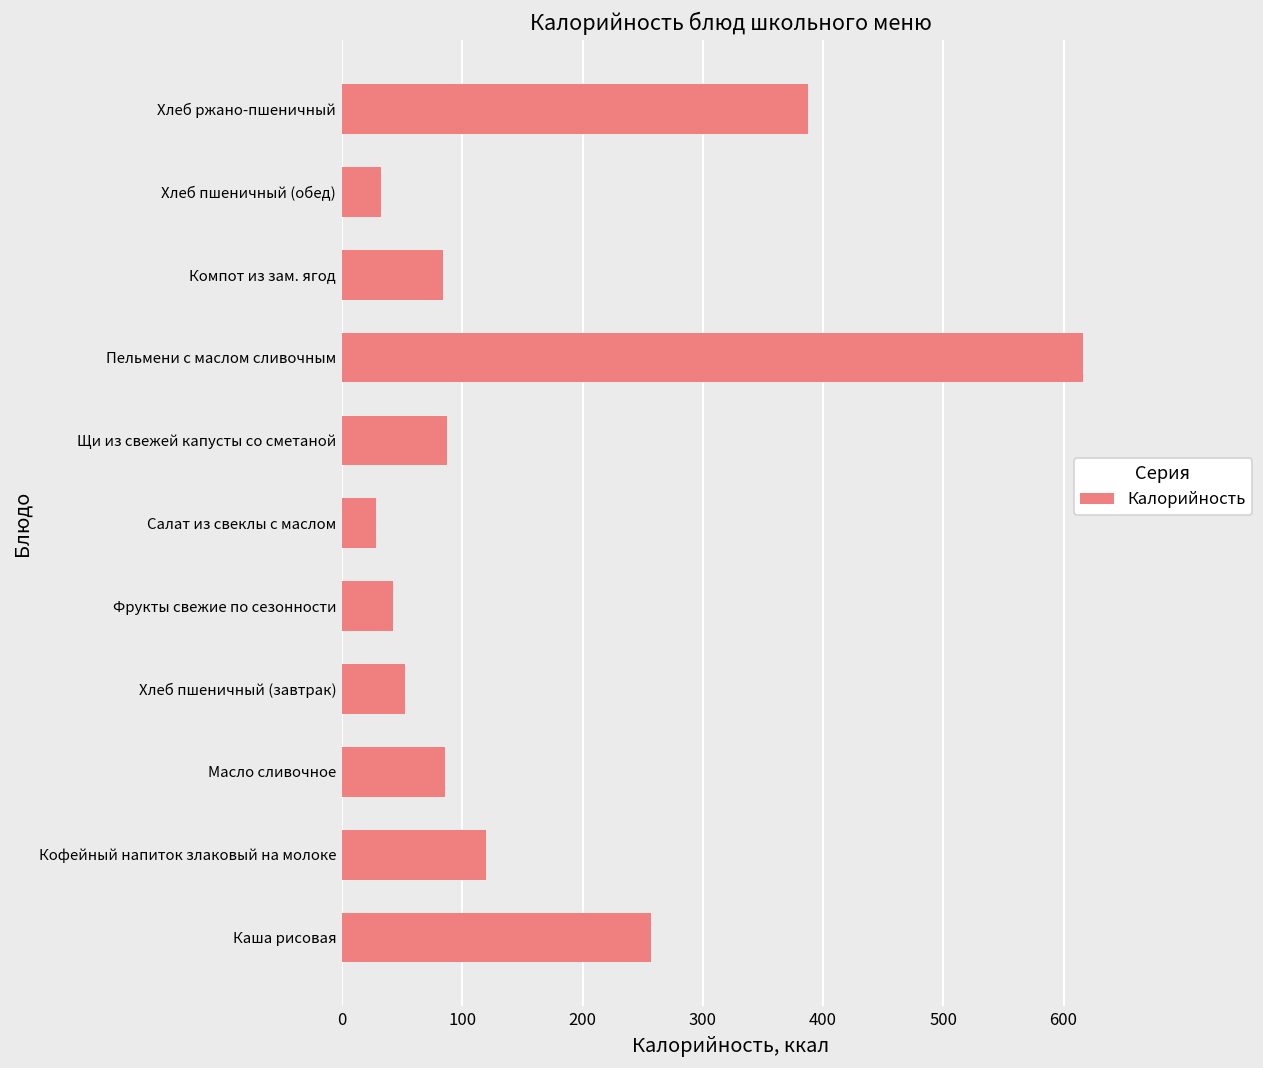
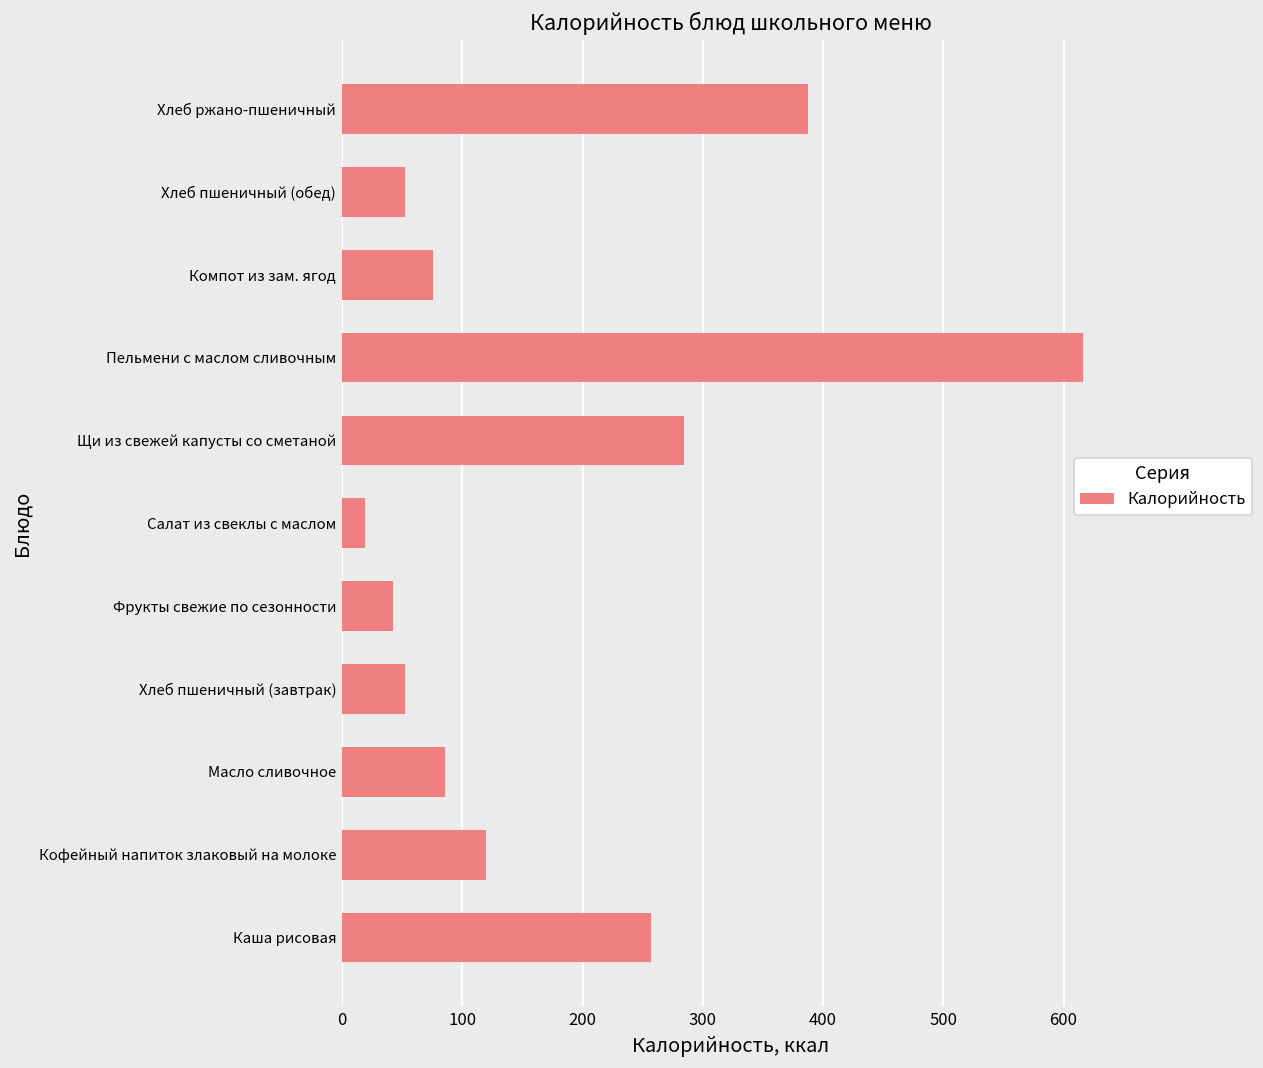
  {
    "Хлеб ржано-пшеничный": 387,
-   "Хлеб пшеничный (обед)": 33,
-   "Компот из зам. ягод": 84,
+   "Хлеб пшеничный (обед)": 52,
+   "Компот из зам. ягод": 75,
    "Пельмени с маслом сливочным": 616,
-   "Щи из свежей капусты со сметаной": 87,
-   "Салат из свеклы с маслом": 28,
+   "Щи из свежей капусты со сметаной": 284,
+   "Салат из свеклы с маслом": 19,
    "Фрукты свежие по сезонности": 42,
    "Хлеб пшеничный (завтрак)": 52,
    "Масло сливочное": 85,
    "Кофейный напиток злаковый на молоке": 120,
    "Каша рисовая": 257
  }
